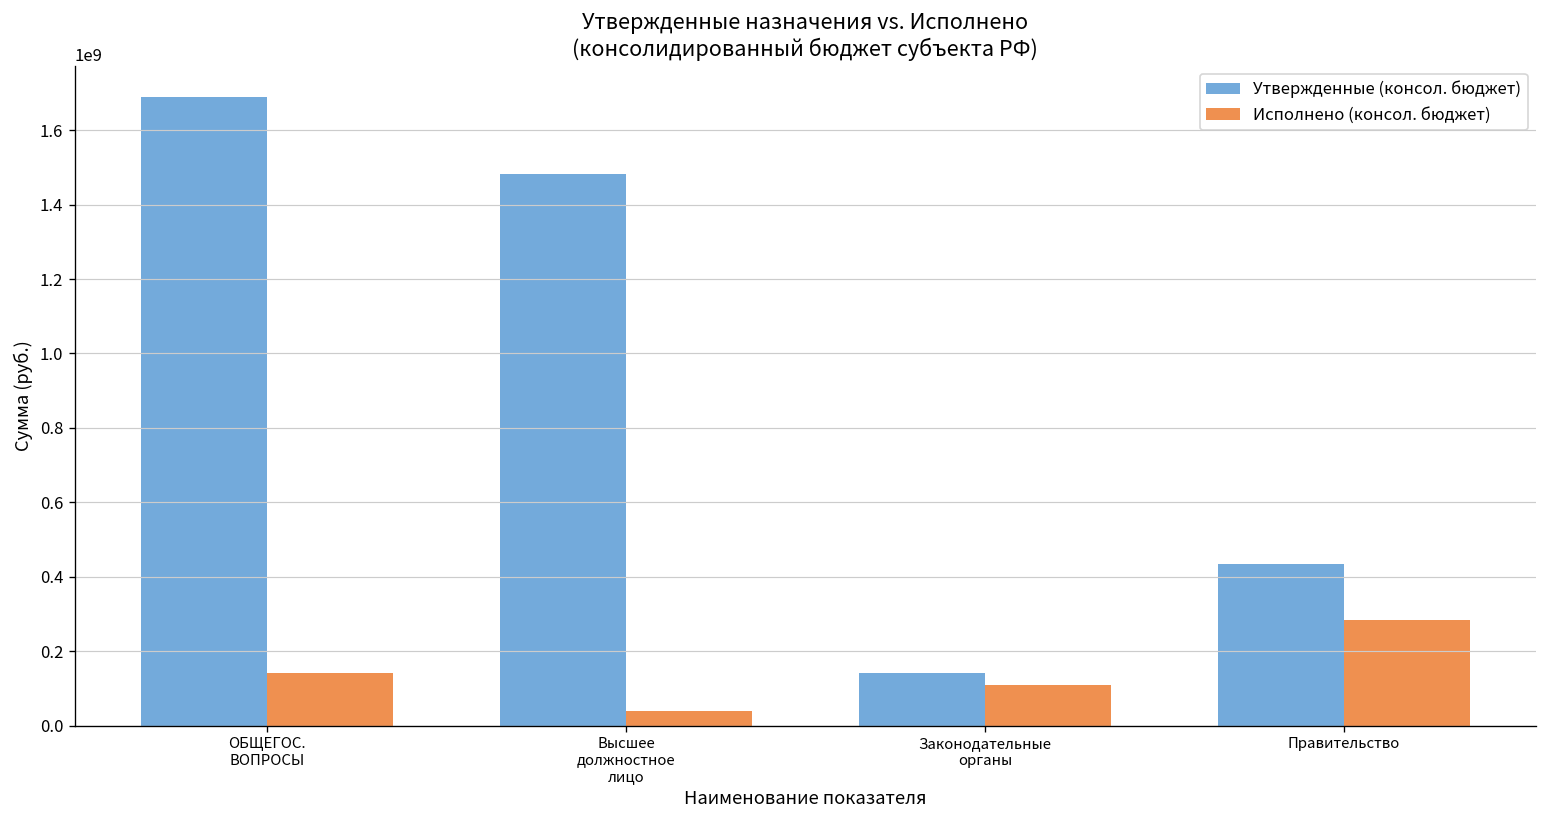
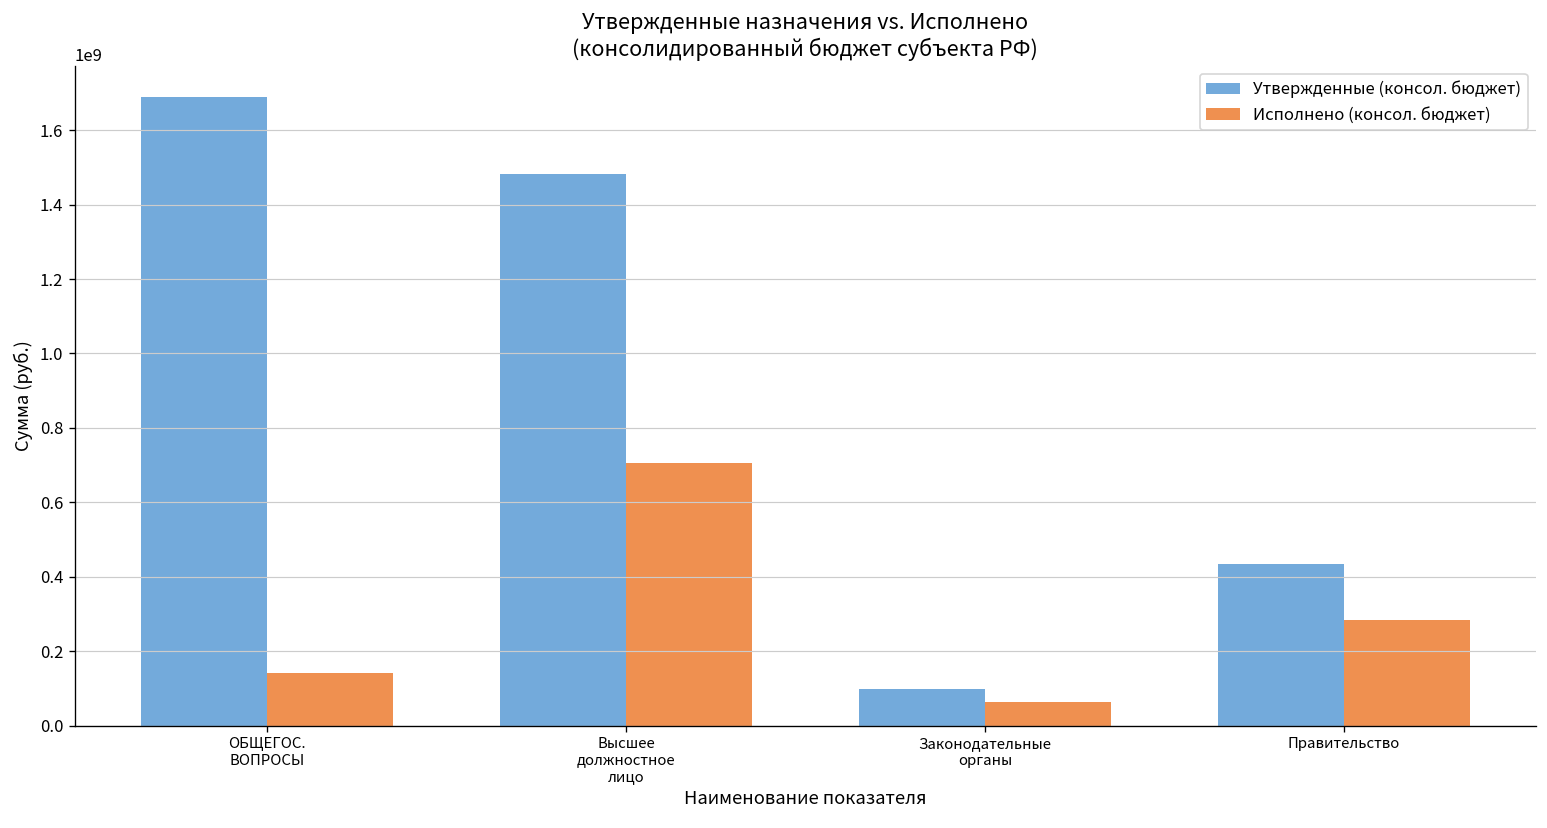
  {
    "Утвержденные (консол. бюджет)": {
      "ОБЩЕГОС. ВОПРОСЫ": 1690000000,
      "Высшее должностное лицо": 1480000000,
-     "Законодательные органы": 140000000,
+     "Законодательные органы": 100000000,
      "Правительство": 440000000
    },
    "Исполнено (консол. бюджет)": {
      "ОБЩЕГОС. ВОПРОСЫ": 140000000,
-     "Высшее должностное лицо": 40000000,
-     "Законодательные органы": 110000000,
+     "Высшее должностное лицо": 710000000,
+     "Законодательные органы": 60000000,
      "Правительство": 280000000
    }
  }
